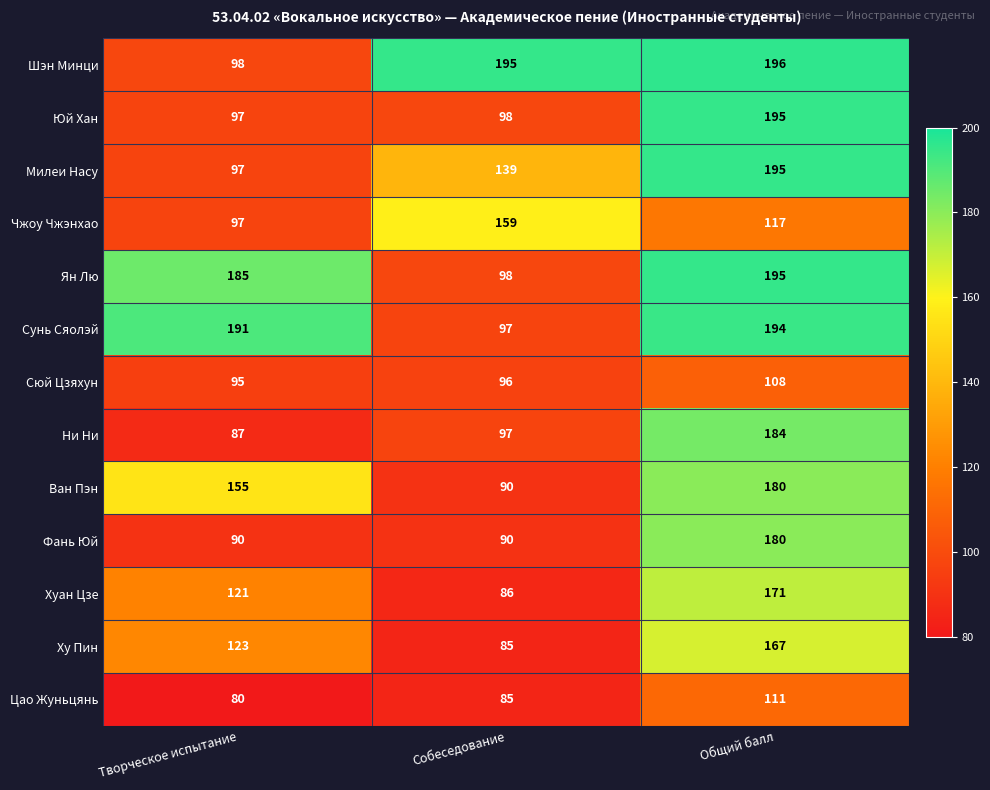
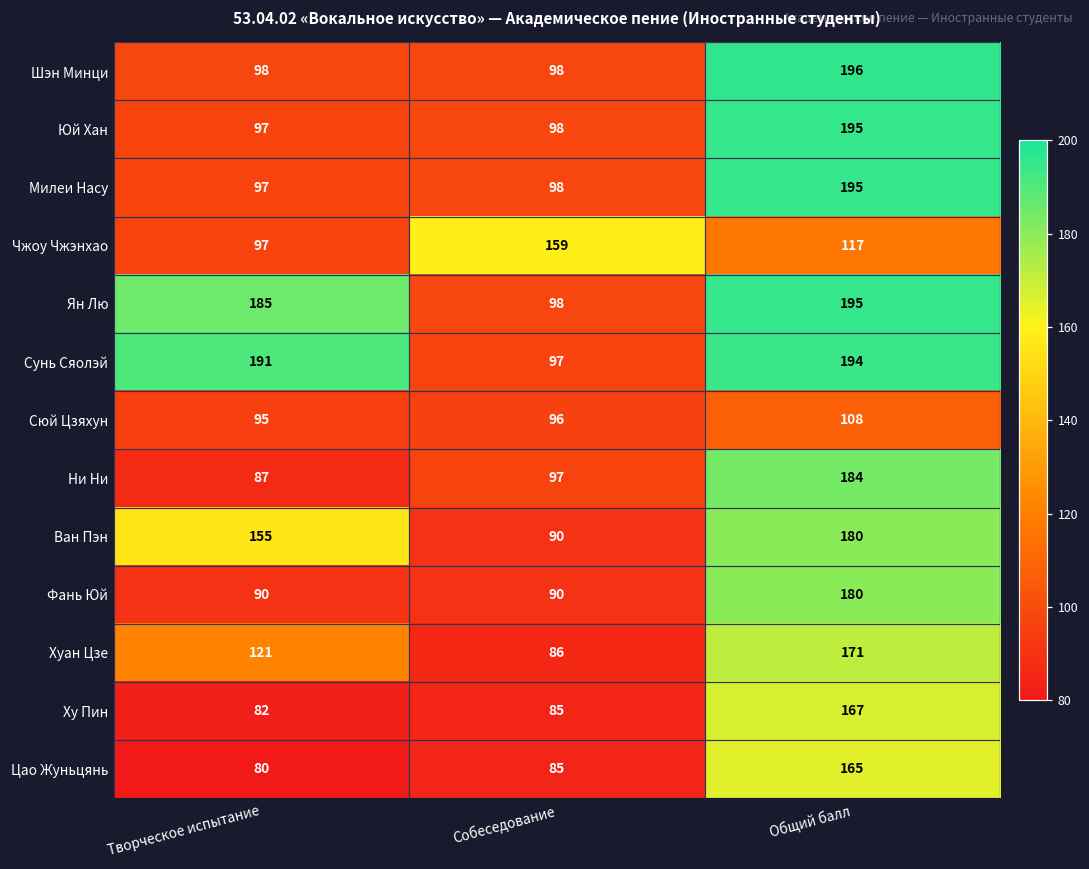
  {
    "Шэн Минци": {
      "Творческое испытание": 98,
-     "Собеседование": 195,
+     "Собеседование": 98,
      "Общий балл": 196
    },
    "Юй Хан": {
      "Творческое испытание": 97,
      "Собеседование": 98,
      "Общий балл": 195
    },
    "Милеи Насу": {
      "Творческое испытание": 97,
-     "Собеседование": 139,
+     "Собеседование": 98,
      "Общий балл": 195
    },
    "Чжоу Чжэнхао": {
      "Творческое испытание": 97,
      "Собеседование": 159,
      "Общий балл": 117
    },
    "Ян Лю": {
      "Творческое испытание": 185,
      "Собеседование": 98,
      "Общий балл": 195
    },
    "Сунь Сяолэй": {
      "Творческое испытание": 191,
      "Собеседование": 97,
      "Общий балл": 194
    },
    "Сюй Цзяхун": {
      "Творческое испытание": 95,
      "Собеседование": 96,
      "Общий балл": 108
    },
    "Ни Ни": {
      "Творческое испытание": 87,
      "Собеседование": 97,
      "Общий балл": 184
    },
    "Ван Пэн": {
      "Творческое испытание": 155,
      "Собеседование": 90,
      "Общий балл": 180
    },
    "Фань Юй": {
      "Творческое испытание": 90,
      "Собеседование": 90,
      "Общий балл": 180
    },
    "Хуан Цзе": {
      "Творческое испытание": 121,
      "Собеседование": 86,
      "Общий балл": 171
    },
    "Ху Пин": {
-     "Творческое испытание": 123,
+     "Творческое испытание": 82,
      "Собеседование": 85,
      "Общий балл": 167
    },
    "Цао Жуньцянь": {
      "Творческое испытание": 80,
      "Собеседование": 85,
-     "Общий балл": 111
+     "Общий балл": 165
    }
  }
